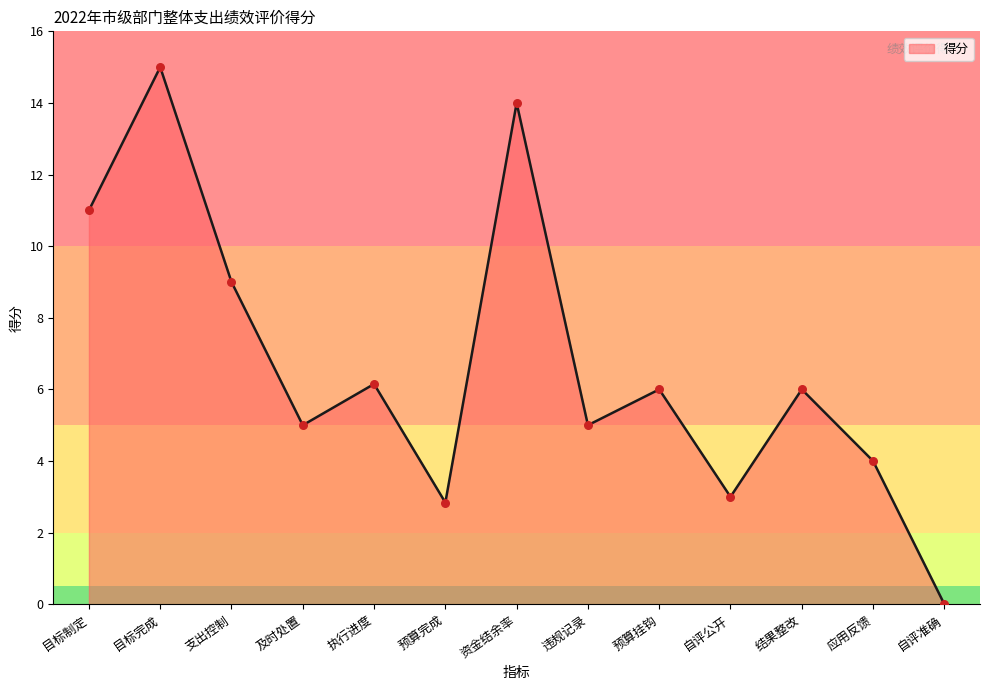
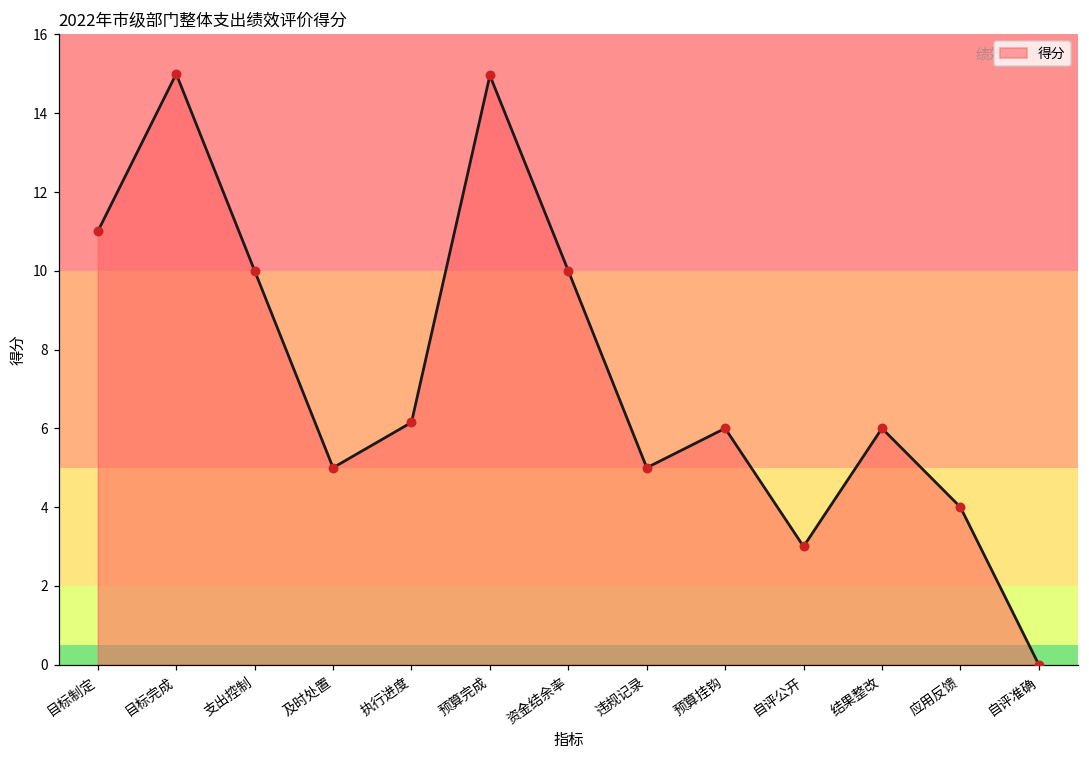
  {
    "目标制定": 11.0,
    "目标完成": 15.0,
-   "支出控制": 9,
+   "支出控制": 10,
    "及时处置": 5.0,
    "执行进度": 6.2,
-   "预算完成": 2.8,
-   "资金结余率": 14,
+   "预算完成": 15.0,
+   "资金结余率": 10,
    "违规记录": 5.0,
    "预算挂钩": 6.0,
    "自评公开": 3.0,
    "结果整改": 6.0,
    "应用反馈": 4.0,
    "自评准确": 0.0
  }
